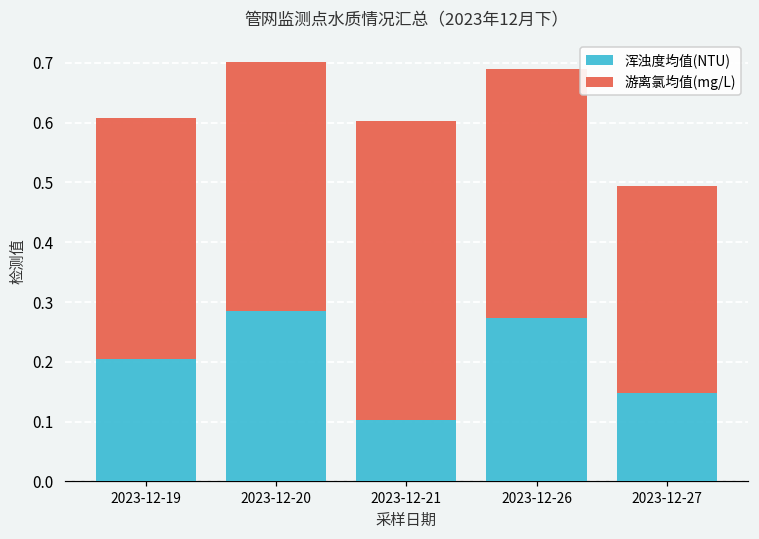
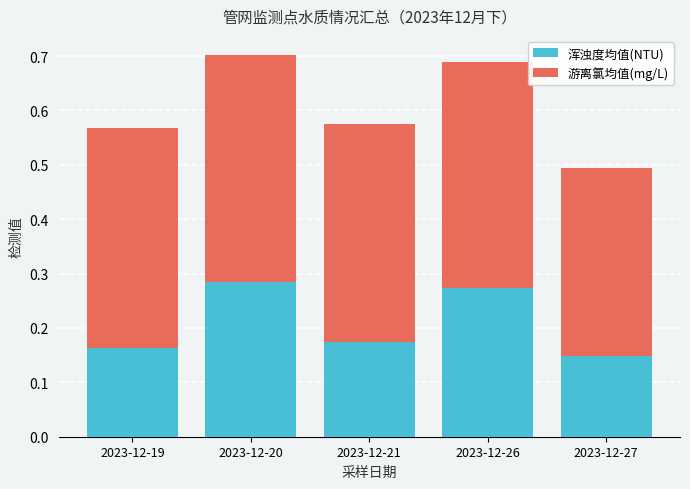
  {
    "浑浊度均值(NTU)": {
-     "2023-12-19": 0.20,
+     "2023-12-19": 0.16,
      "2023-12-20": 0.29,
-     "2023-12-21": 0.10,
+     "2023-12-21": 0.18,
      "2023-12-26": 0.27,
      "2023-12-27": 0.15
    },
    "游离氯均值(mg/L)": {
      "2023-12-19": 0.4,
      "2023-12-20": 0.42,
-     "2023-12-21": 0.5,
+     "2023-12-21": 0.4,
      "2023-12-26": 0.42,
      "2023-12-27": 0.35
    }
  }
